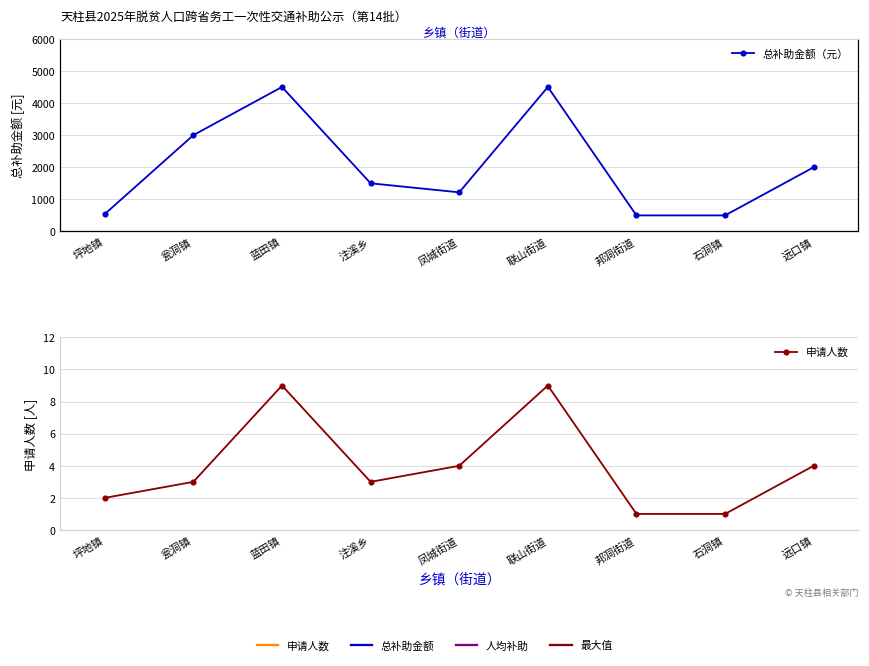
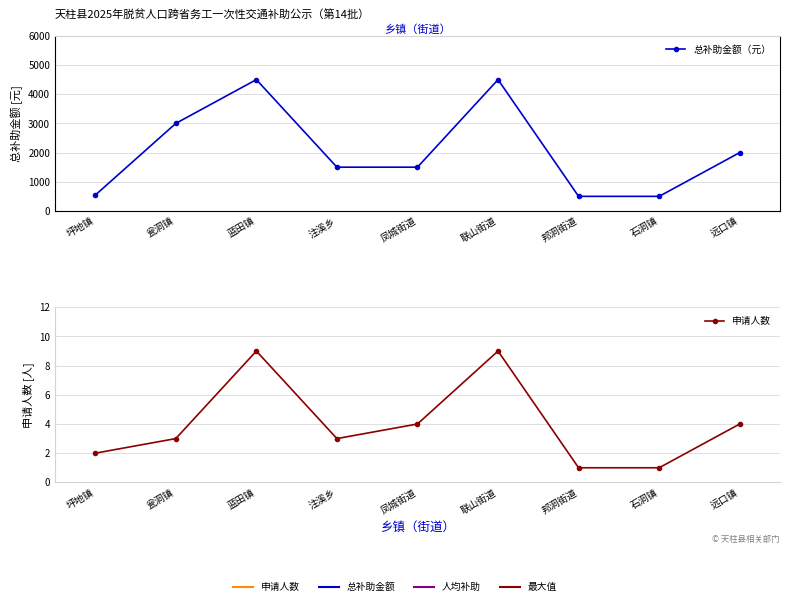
  {
    "天柱县2025年脱贫人口跨省务工一次性交通补助公示（第14批）": {
      "坪地镇": 500,
      "瓮洞镇": 3000,
      "蓝田镇": 4500,
      "注溪乡": 1500,
-     "凤城街道": 1200,
+     "凤城街道": 1500,
      "联山街道": 4500,
      "邦洞街道": 500,
      "石洞镇": 500,
      "远口镇": 2000
    }
  }
